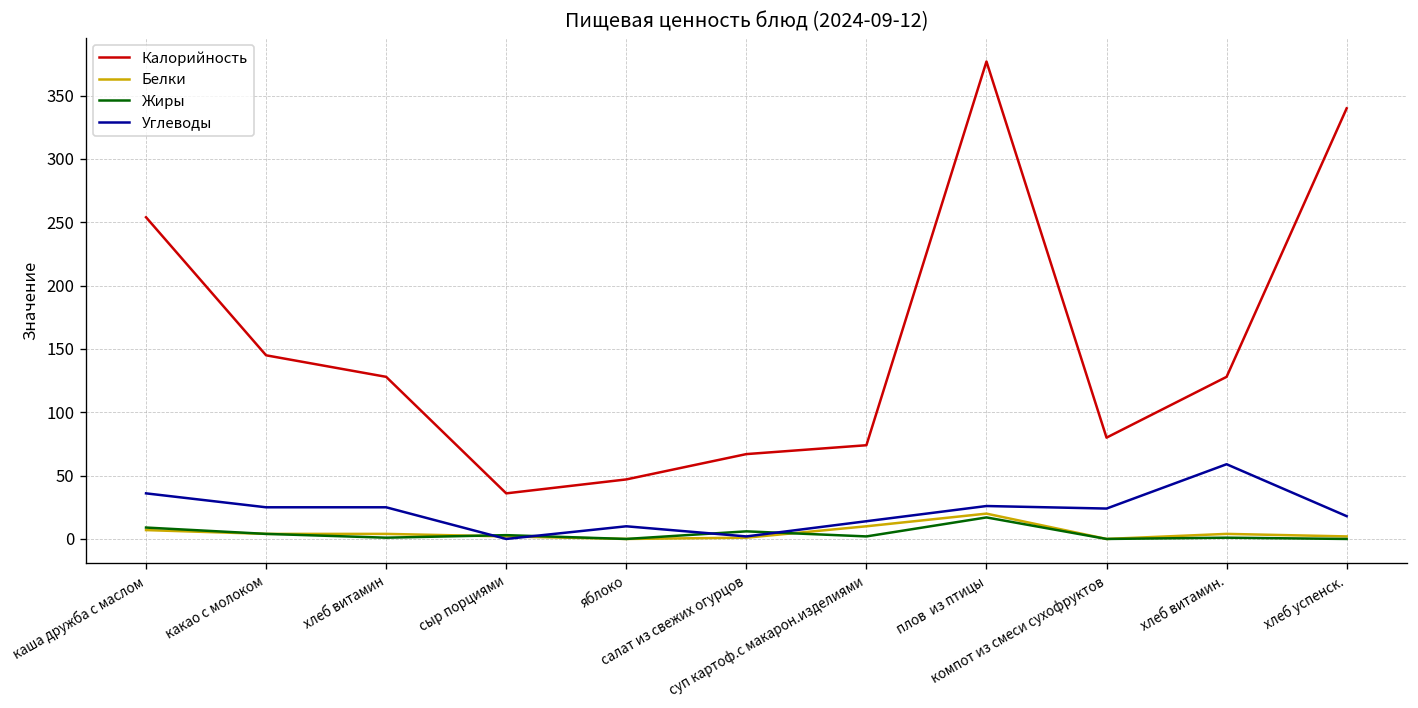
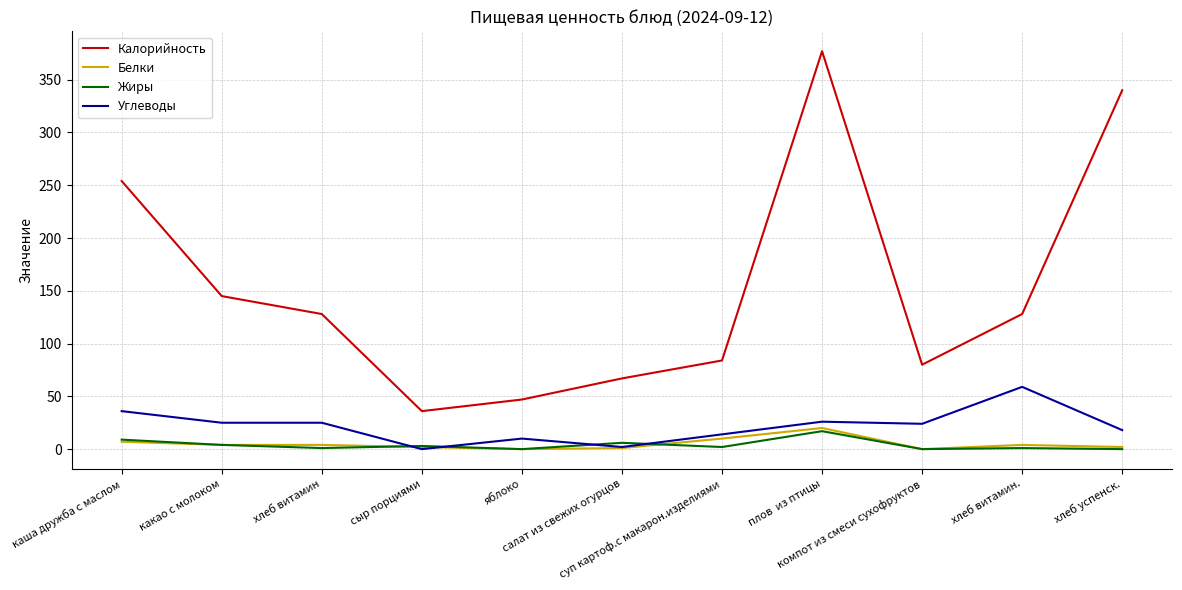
  {
    "Калорийность": {
      "каша дружба с маслом": 254,
      "какао с молоком": 145,
      "хлеб витамин": 128,
      "сыр порциями": 36,
      "яблоко": 47,
      "салат из свежих огурцов": 67,
-     "суп картоф.с макарон.изделиями": 74,
+     "суп картоф.с макарон.изделиями": 84,
      "плов из птицы": 377,
      "компот из смеси сухофруктов": 80,
      "хлеб витамин.": 128,
      "хлеб успенск.": 340
    },
    "Белки": {
      "хлеб витамин": 4,
      "суп картоф.с макарон.изделиями": 10,
      "плов из птицы": 20,
      "хлеб витамин.": 4
    },
    "Жиры": {
      "хлеб витамин": 1,
      "салат из свежих огурцов": 6,
      "суп картоф.с макарон.изделиями": 2,
      "плов из птицы": 17,
      "хлеб витамин.": 1
    },
    "Углеводы": {
      "каша дружба с маслом": 36,
      "какао с молоком": 25,
      "хлеб витамин": 25,
      "яблоко": 10,
      "суп картоф.с макарон.изделиями": 14,
      "плов из птицы": 26,
      "компот из смеси сухофруктов": 24,
      "хлеб витамин.": 59,
      "хлеб успенск.": 18
    }
  }
